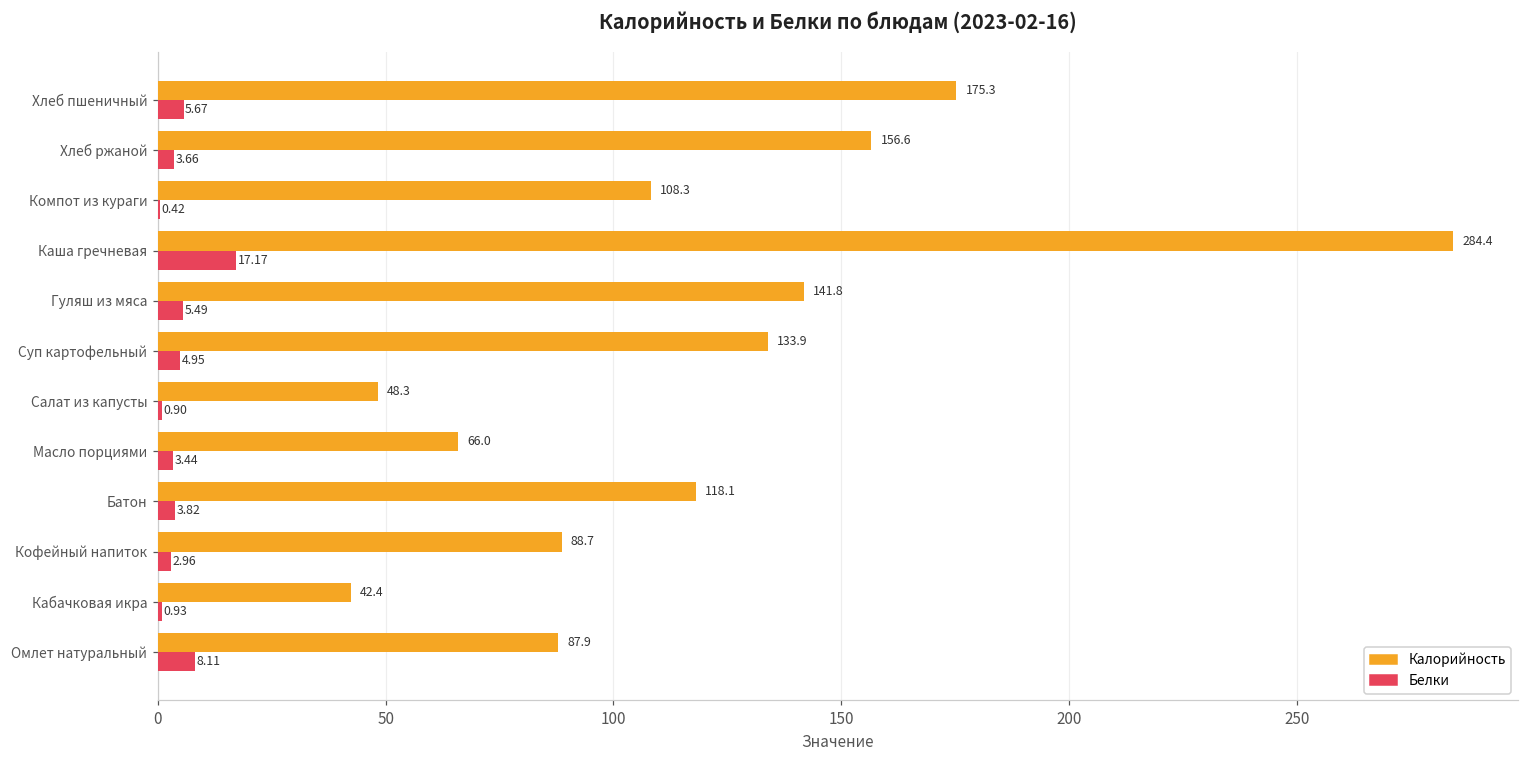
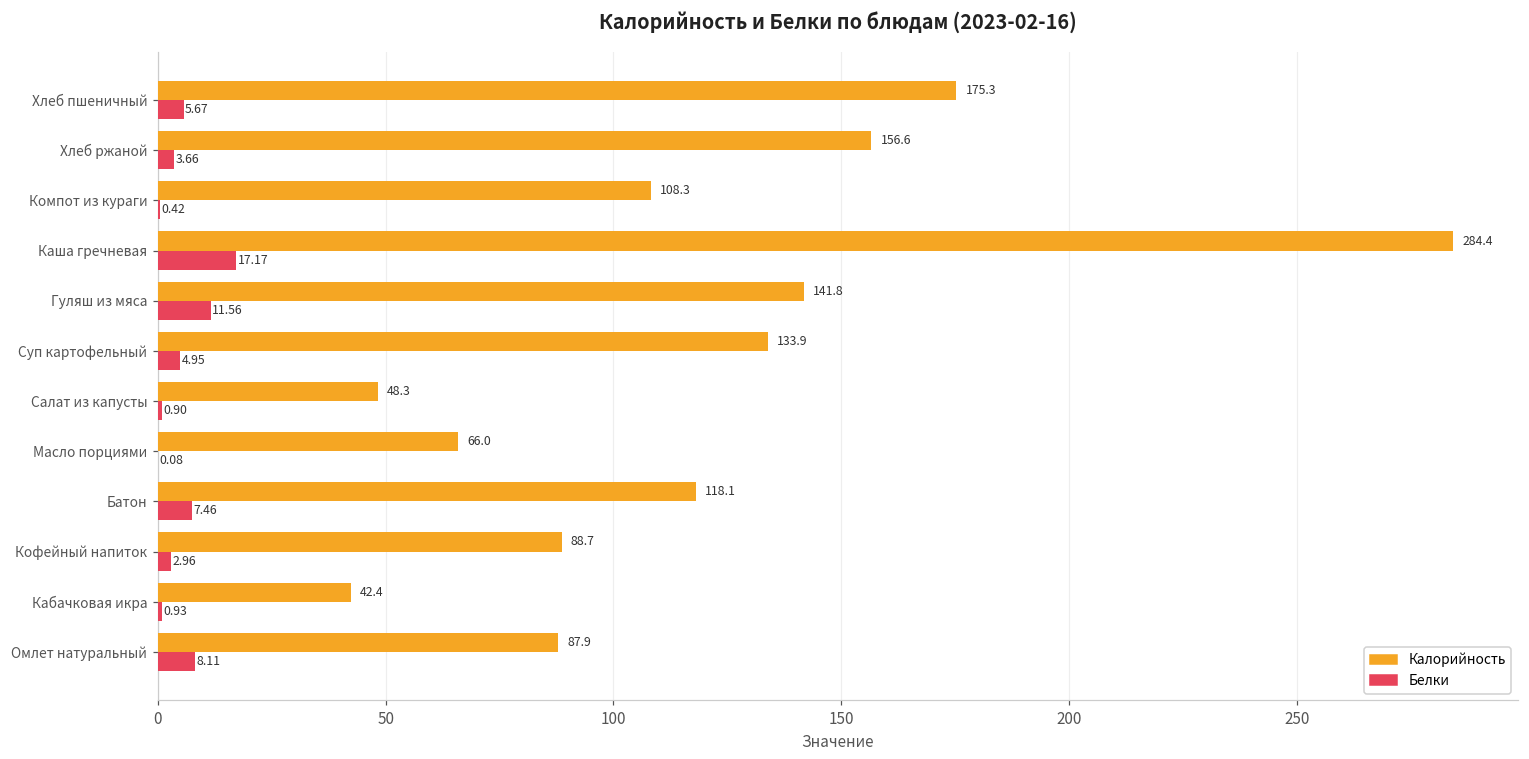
  {
    "Калорийность": {
      "Хлеб пшеничный": 175.3,
      "Хлеб ржаной": 156.6,
      "Компот из кураги": 108.3,
      "Каша гречневая": 284.4,
      "Гуляш из мяса": 141.8,
      "Суп картофельный": 133.9,
      "Салат из капусты": 48.3,
      "Масло порциями": 66.0,
      "Батон": 118.1,
      "Кофейный напиток": 88.7,
      "Кабачковая икра": 42.4,
      "Омлет натуральный": 87.9
    },
    "Белки": {
      "Хлеб пшеничный": 5.67,
      "Хлеб ржаной": 3.66,
      "Компот из кураги": 0.42,
      "Каша гречневая": 17.17,
-     "Гуляш из мяса": 5.49,
+     "Гуляш из мяса": 11.56,
      "Суп картофельный": 4.95,
      "Салат из капусты": 0.90,
-     "Масло порциями": 3.44,
-     "Батон": 3.82,
+     "Масло порциями": 0.08,
+     "Батон": 7.46,
      "Кофейный напиток": 2.96,
      "Кабачковая икра": 0.93,
      "Омлет натуральный": 8.11
    }
  }
